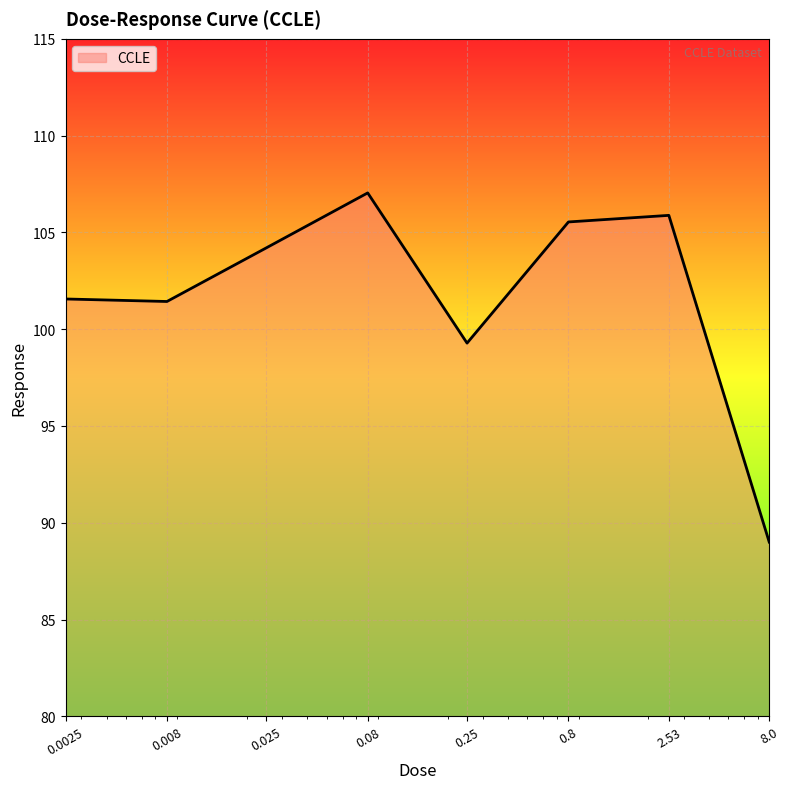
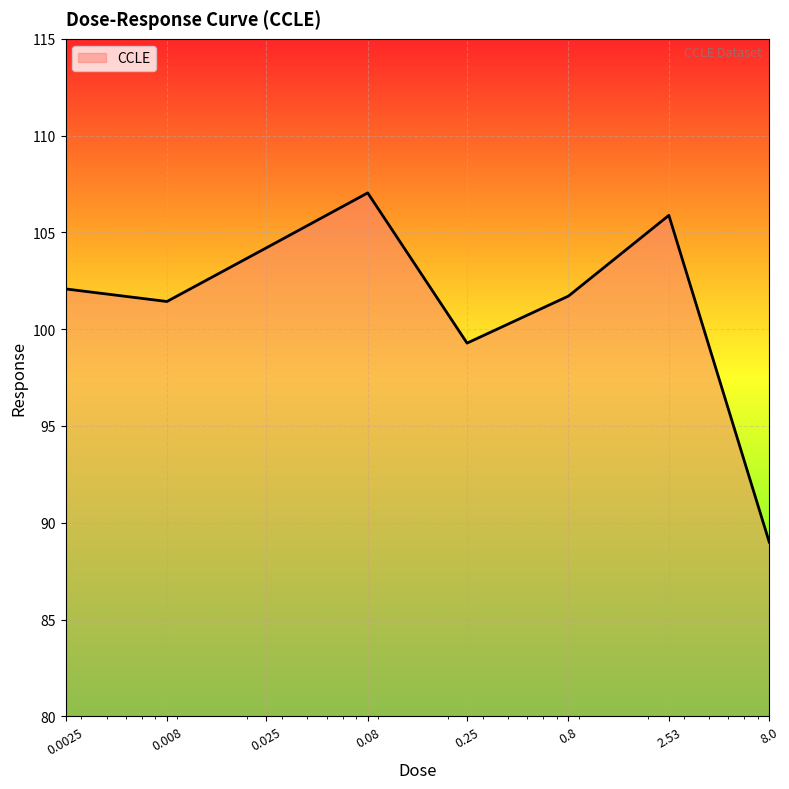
  {
-   "0.0025": 101.6,
+   "0.0025": 102.1,
    "0.008": 101.4,
    "0.025": 104.2,
    "0.08": 107.0,
    "0.25": 99.3,
-   "0.8": 105.5,
+   "0.8": 101.7,
    "2.53": 105.9,
    "8.0": 89.0
  }
